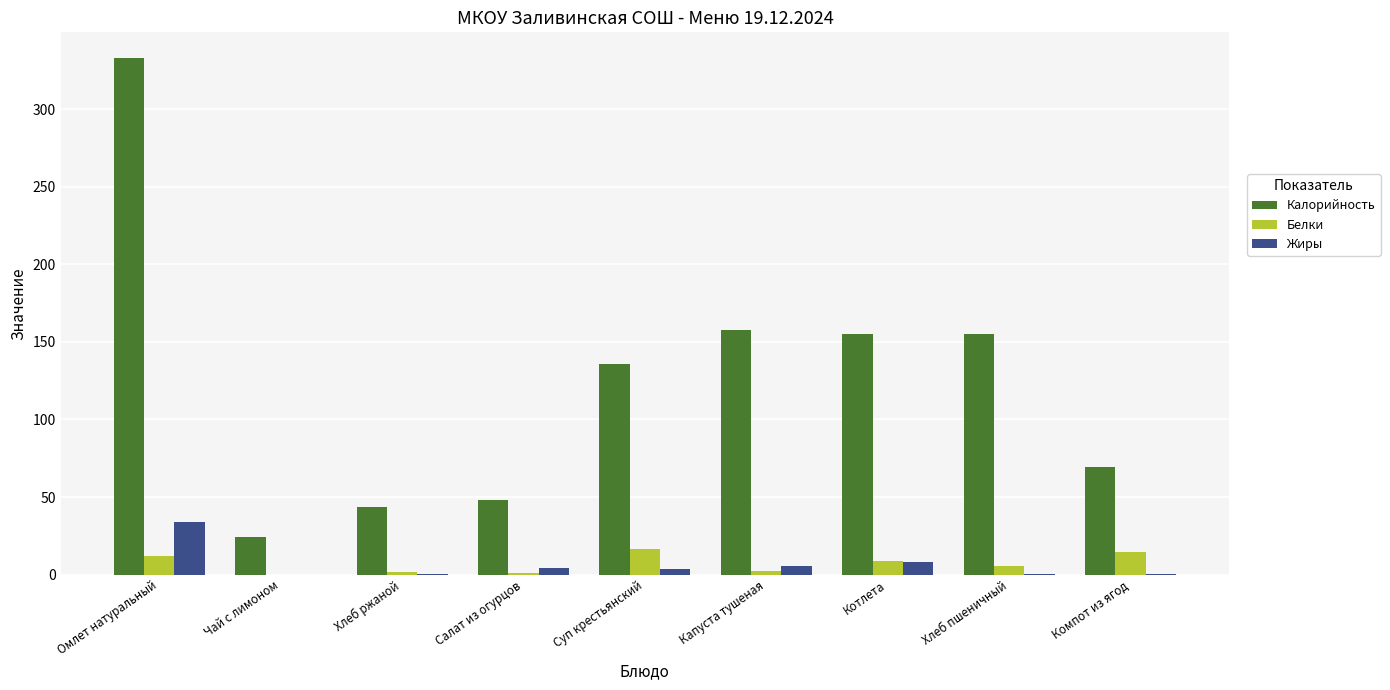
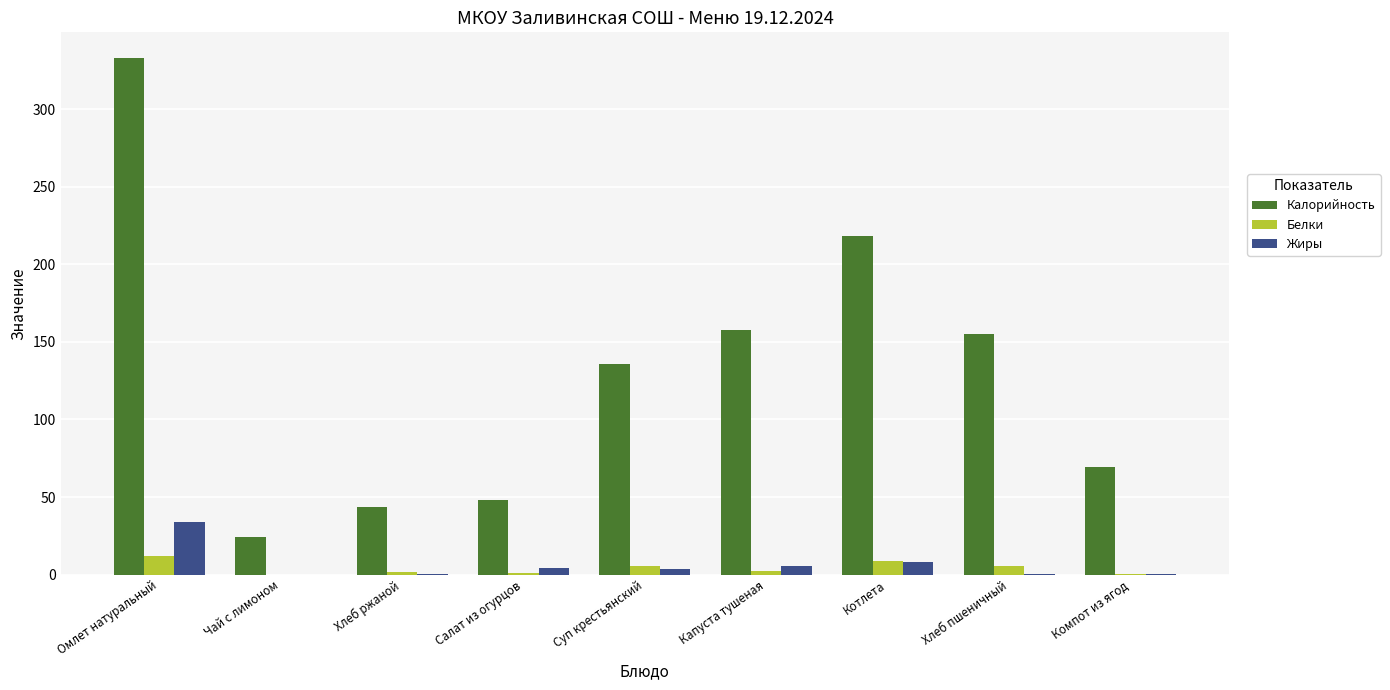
  {
    "Калорийность": {
      "Омлет натуральный": 333,
      "Чай с лимоном": 24,
      "Хлеб ржаной": 44,
      "Салат из огурцов": 48,
      "Суп крестьянский": 136,
      "Капуста тушеная": 158,
-     "Котлета": 155,
+     "Котлета": 218,
      "Хлеб пшеничный": 155,
      "Компот из ягод": 69
    },
    "Белки": {
      "Омлет натуральный": 12,
      "Чай с лимоном": 0,
-     "Суп крестьянский": 17,
+     "Суп крестьянский": 6,
      "Капуста тушеная": 2,
      "Котлета": 9,
      "Хлеб пшеничный": 5,
-     "Компот из ягод": 15
+     "Компот из ягод": 0
    },
    "Жиры": {
      "Омлет натуральный": 34,
      "Чай с лимоном": 0,
      "Салат из огурцов": 4,
      "Суп крестьянский": 4,
      "Капуста тушеная": 5,
      "Котлета": 8
    }
  }
